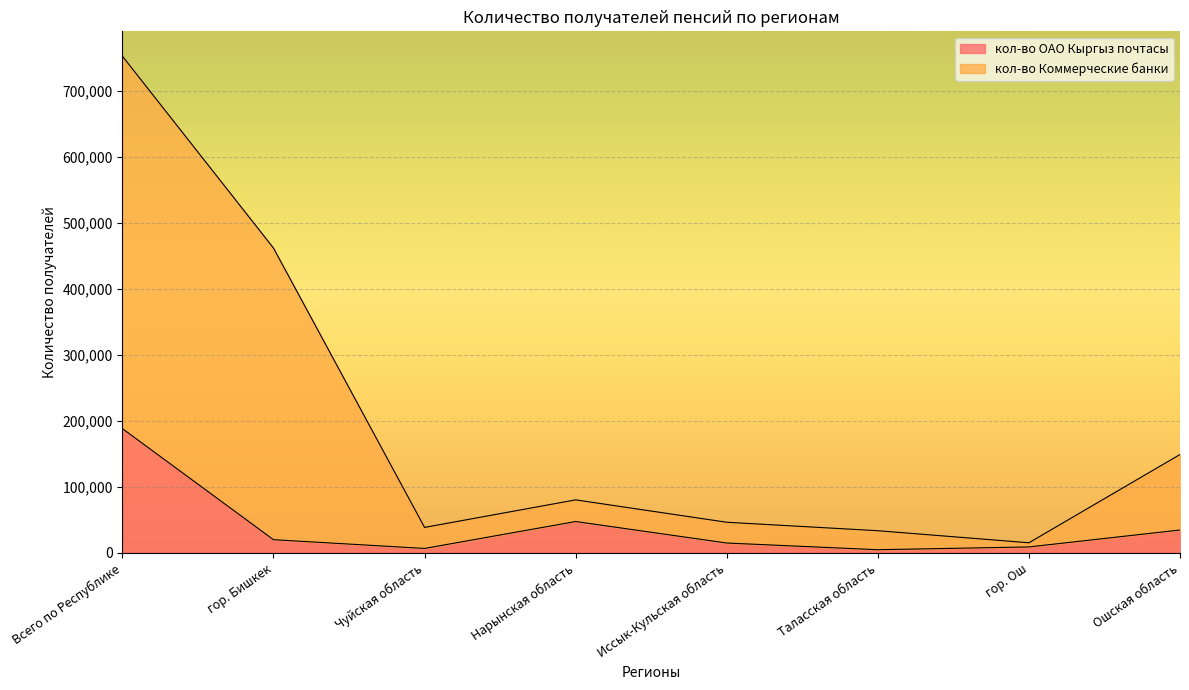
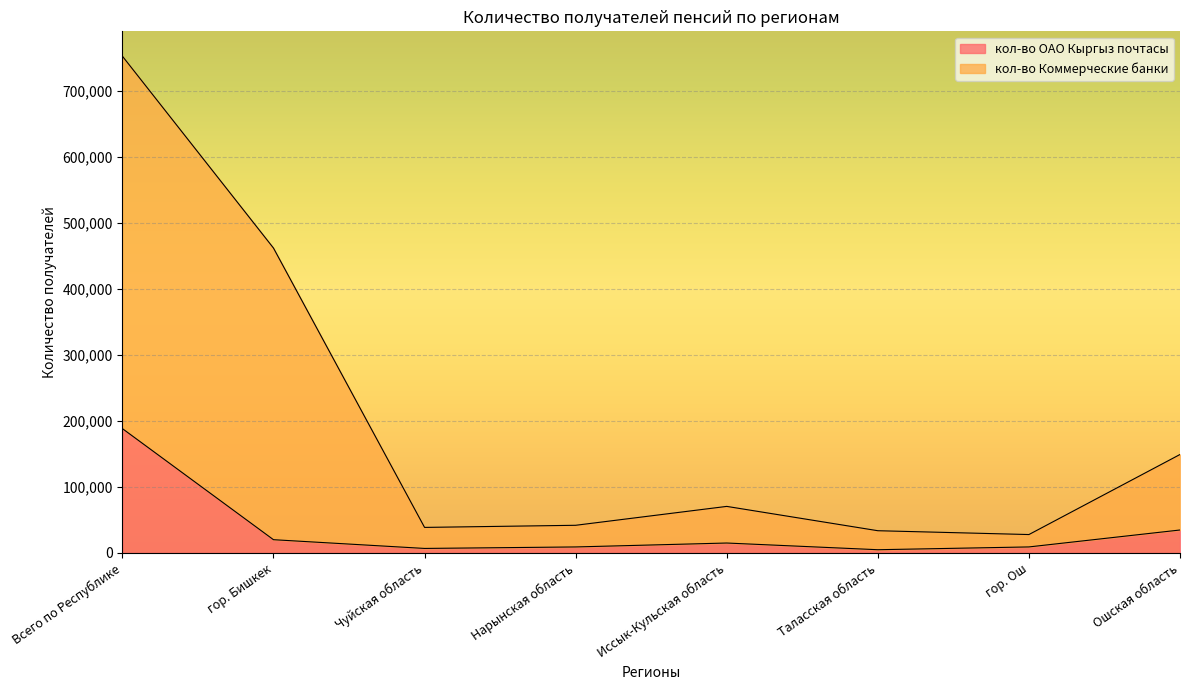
  {
    "кол-во ОАО Кыргыз почтасы": {
      "Всего по Республике": "190,000",
      "гор. Бишкек": "20,000",
      "Чуйская область": "10,000",
-     "Нарынская область": "50,000",
+     "Нарынская область": "10,000",
      "Иссык-Кульская область": "10,000",
      "Таласская область": "0",
      "гор. Ош": "10,000",
      "Ошская область": "30,000"
    },
    "кол-во Коммерческие банки": {
      "Всего по Республике": "560,000",
      "гор. Бишкек": "440,000",
      "Чуйская область": "30,000",
      "Нарынская область": "30,000",
-     "Иссык-Кульская область": "30,000",
+     "Иссык-Кульская область": "60,000",
      "Таласская область": "30,000",
-     "гор. Ош": "10,000",
+     "гор. Ош": "20,000",
      "Ошская область": "110,000"
    }
  }
